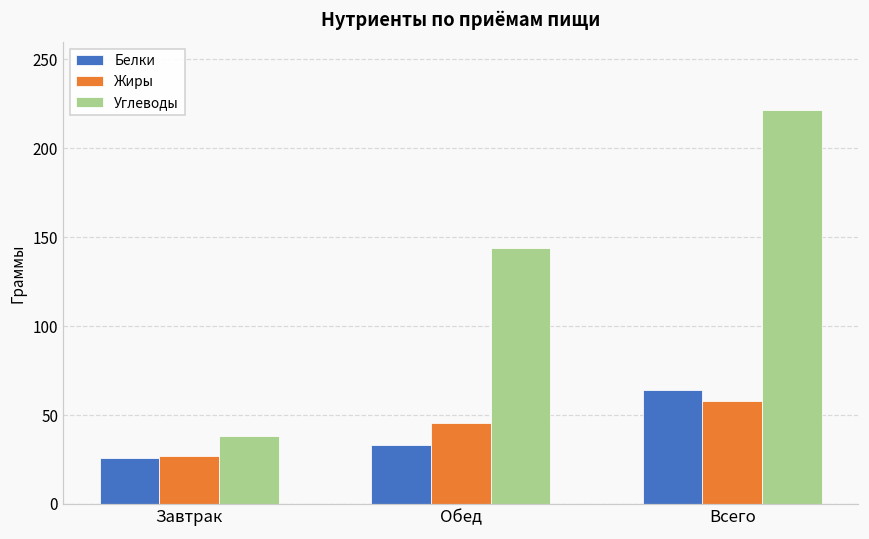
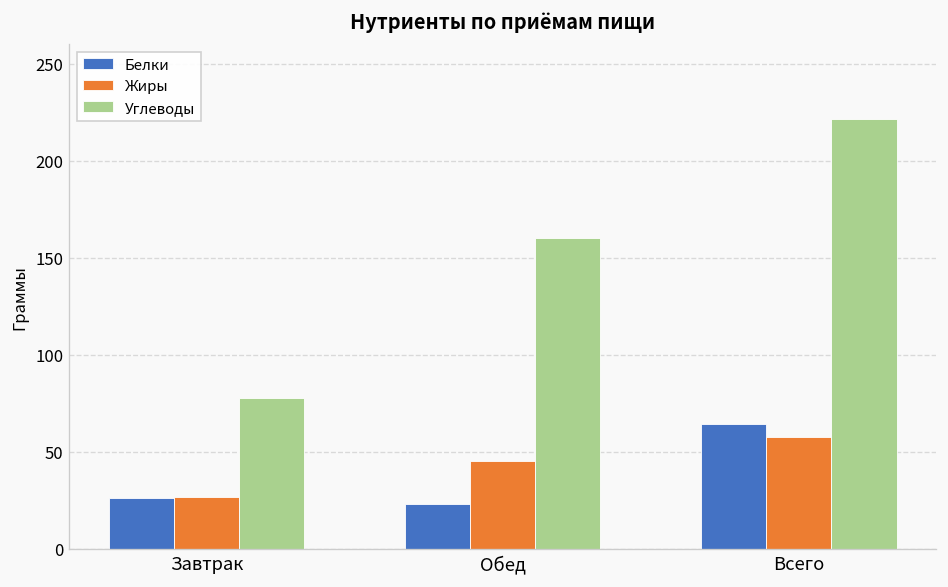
  {
    "Белки": {
      "Завтрак": 26,
-     "Обед": 33,
+     "Обед": 23,
      "Всего": 64
    },
    "Жиры": {
      "Завтрак": 27,
      "Обед": 45,
      "Всего": 58
    },
    "Углеводы": {
-     "Завтрак": 38,
-     "Обед": 144,
+     "Завтрак": 78,
+     "Обед": 160,
      "Всего": 222
    }
  }
